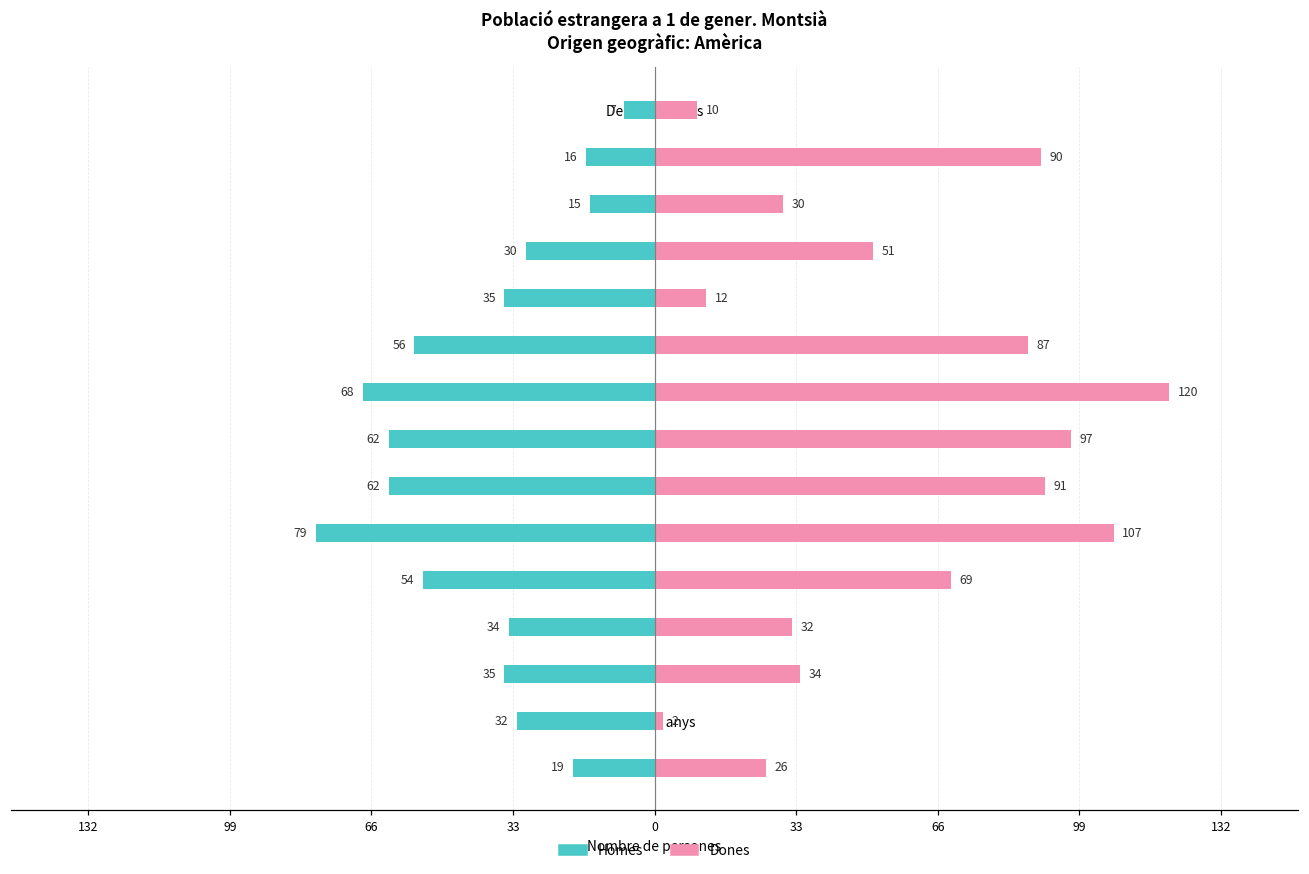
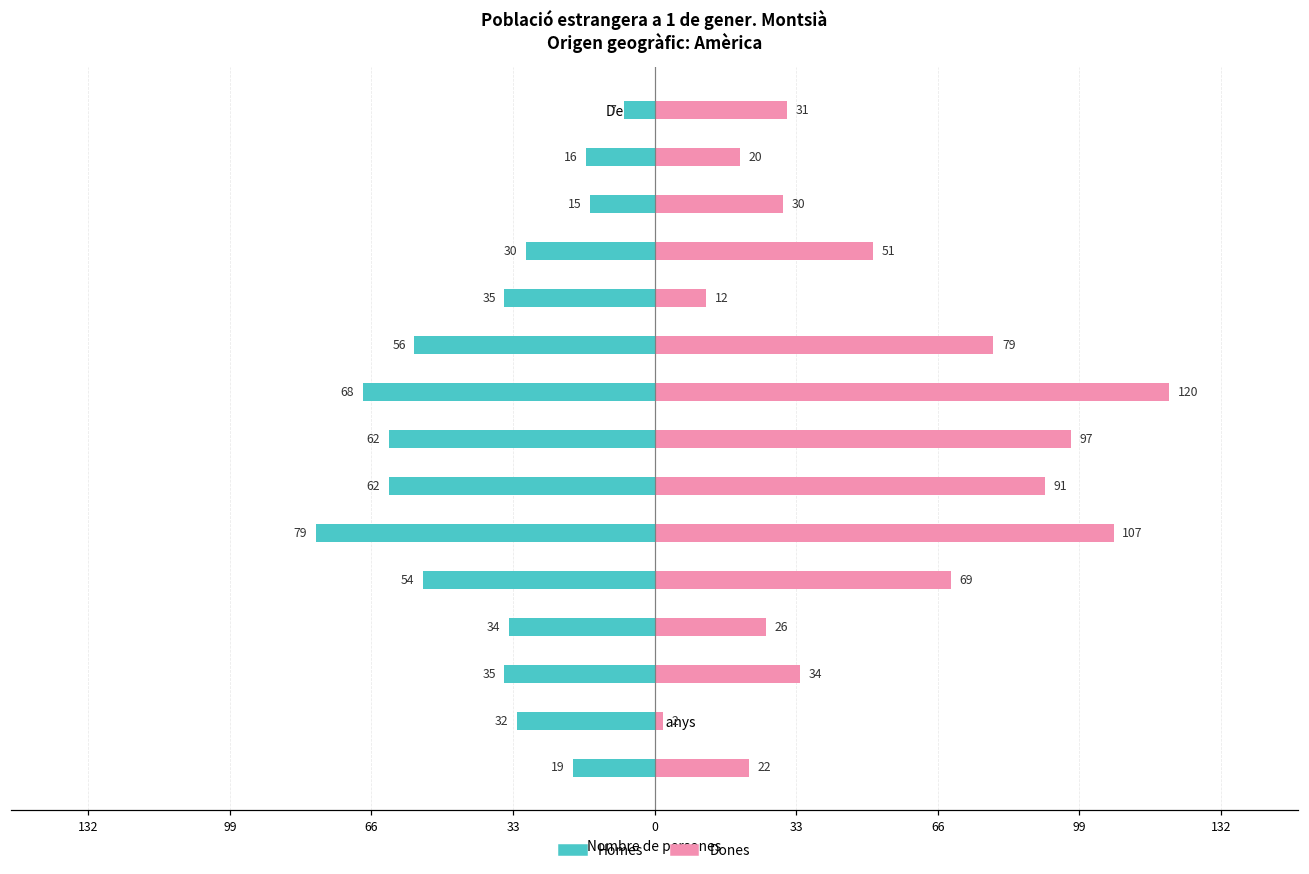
  {
    "Dones": {
-     "De 70 a 74 anys": 10,
-     "De 65 a 69 anys": 90,
+     "De 70 a 74 anys": 31,
+     "De 65 a 69 anys": 20,
      "De 60 a 64 anys": 30,
      "De 55 a 59 anys": 51,
      "De 50 a 54 anys": 12,
-     "De 45 a 49 anys": 87,
+     "De 45 a 49 anys": 79,
      "De 40 a 44 anys": 120,
      "De 35 a 39 anys": 97,
      "De 30 a 34 anys": 91,
      "De 25 a 29 anys": 107,
      "De 20 a 24 anys": 69,
-     "De 15 a 19 anys": 32,
+     "De 15 a 19 anys": 26,
      "De 10 a 14 anys": 34,
      "De 5 a 9 anys": 2,
-     "De 0 a 4 anys": 26
+     "De 0 a 4 anys": 22
    }
  }
